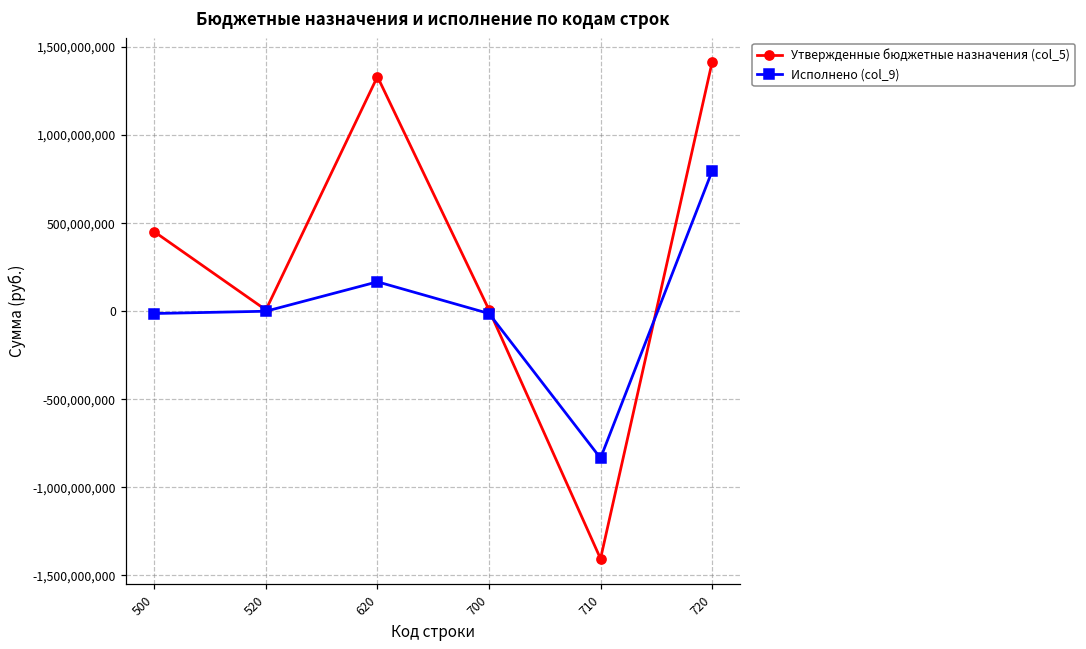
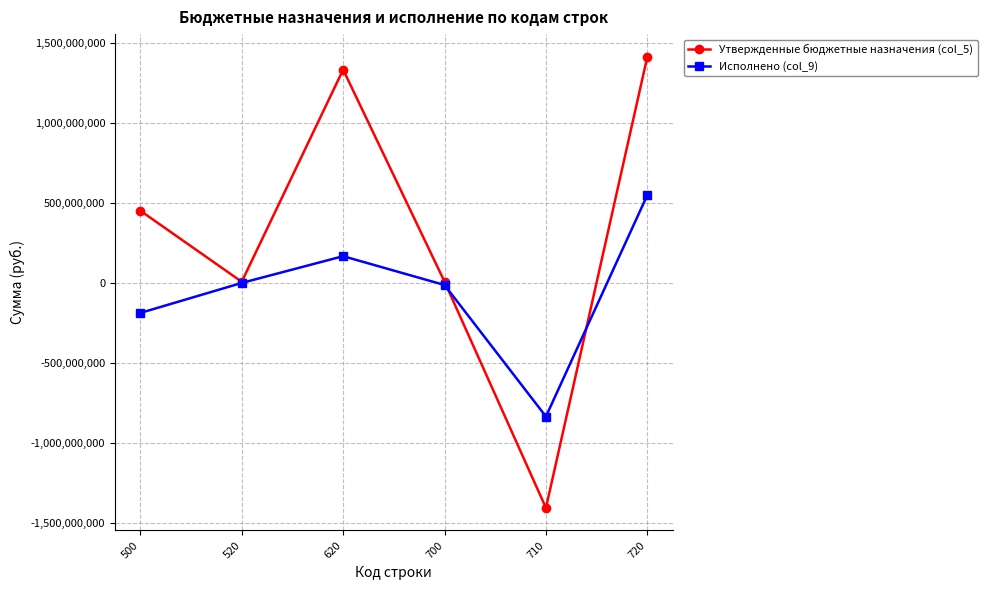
  {
    "Утвержденные бюджетные назначения (col_5)": {
      "500": "450,000,000",
      "620": "1,330,000,000",
      "700": "10,000,000",
      "710": "-1,410,000,000",
      "720": "1,410,000,000"
    },
    "Исполнено (col_9)": {
-     "500": "-10,000,000",
+     "500": "-190,000,000",
      "620": "170,000,000",
      "700": "-10,000,000",
      "710": "-830,000,000",
-     "720": "790,000,000"
+     "720": "550,000,000"
    }
  }
